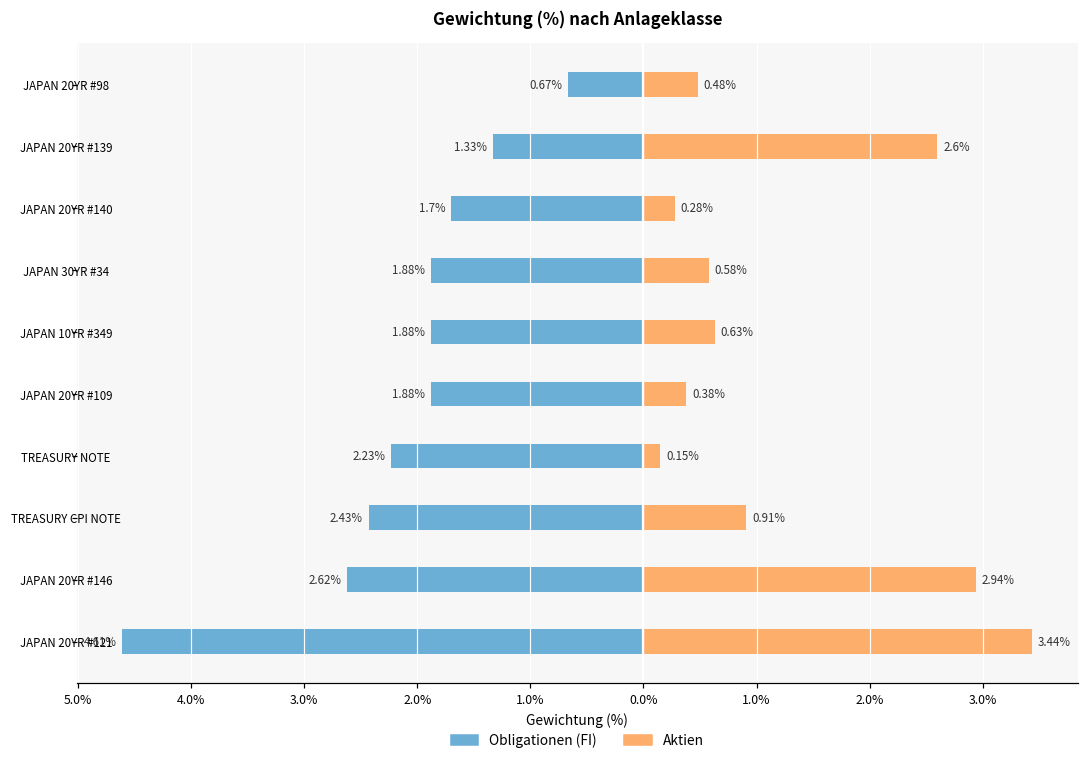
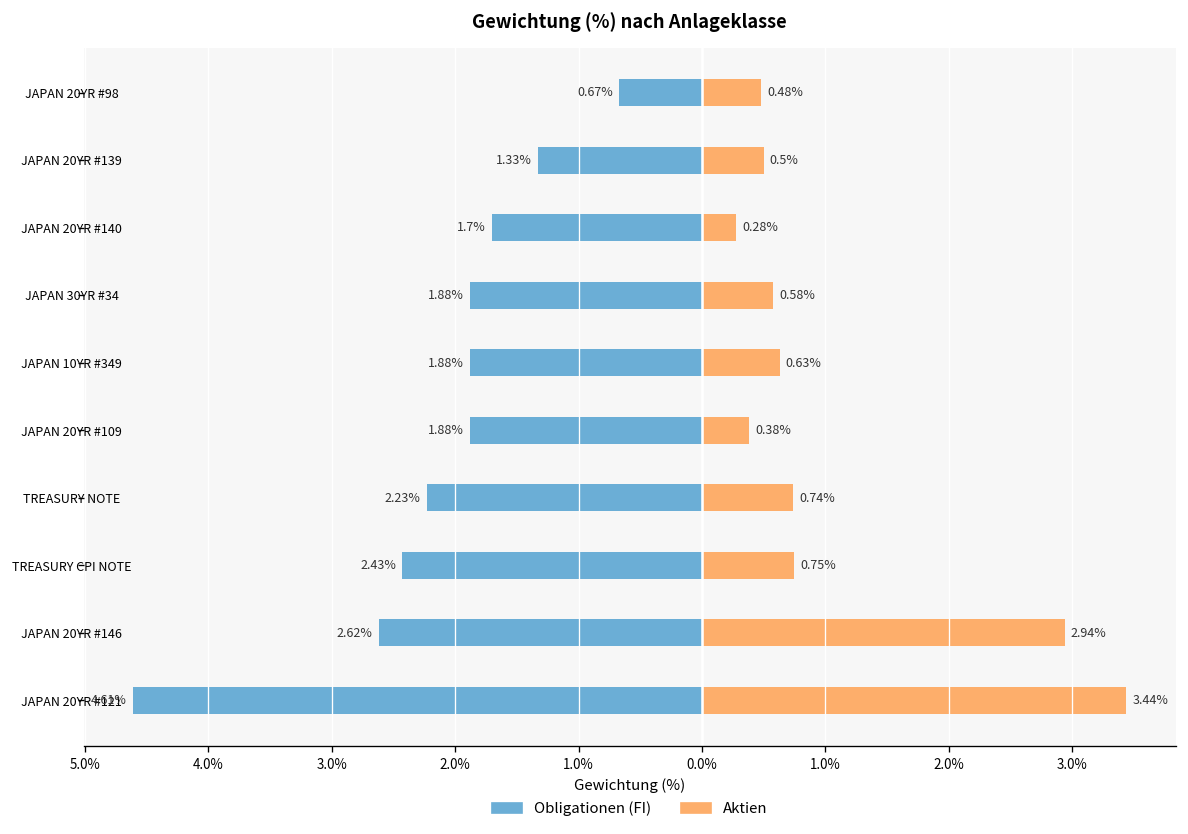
  {
    "Aktien": {
      "JAPAN 20YR #98": "0.48%",
-     "JAPAN 20YR #139": "2.6%",
+     "JAPAN 20YR #139": "0.5%",
      "JAPAN 20YR #140": "0.28%",
      "JAPAN 30YR #34": "0.58%",
      "JAPAN 10YR #349": "0.63%",
      "JAPAN 20YR #109": "0.38%",
-     "TREASURY NOTE": "0.15%",
-     "TREASURY CPI NOTE": "0.91%",
+     "TREASURY NOTE": "0.74%",
+     "TREASURY CPI NOTE": "0.75%",
      "JAPAN 20YR #146": "2.94%",
      "JAPAN 20YR #121": "3.44%"
    }
  }
